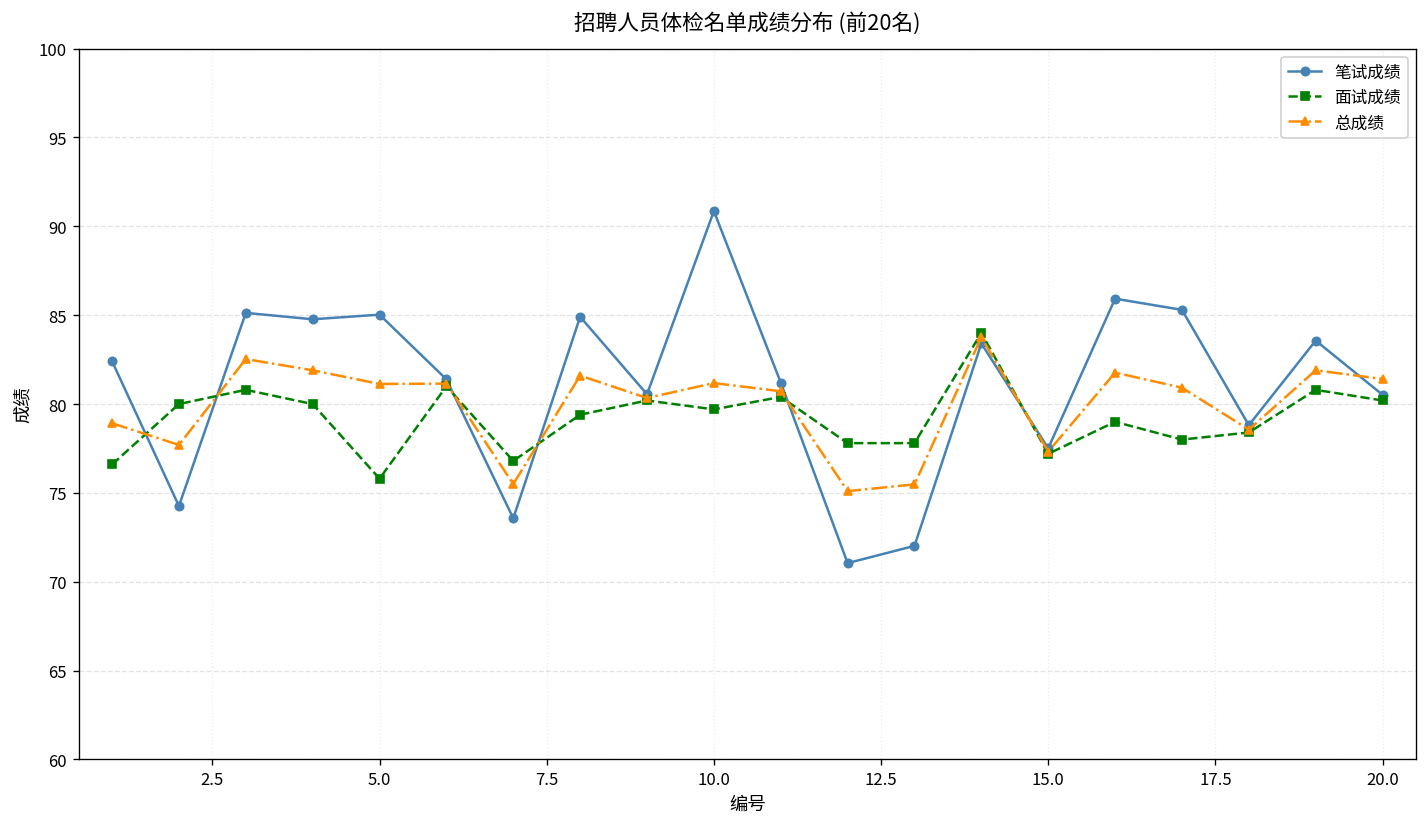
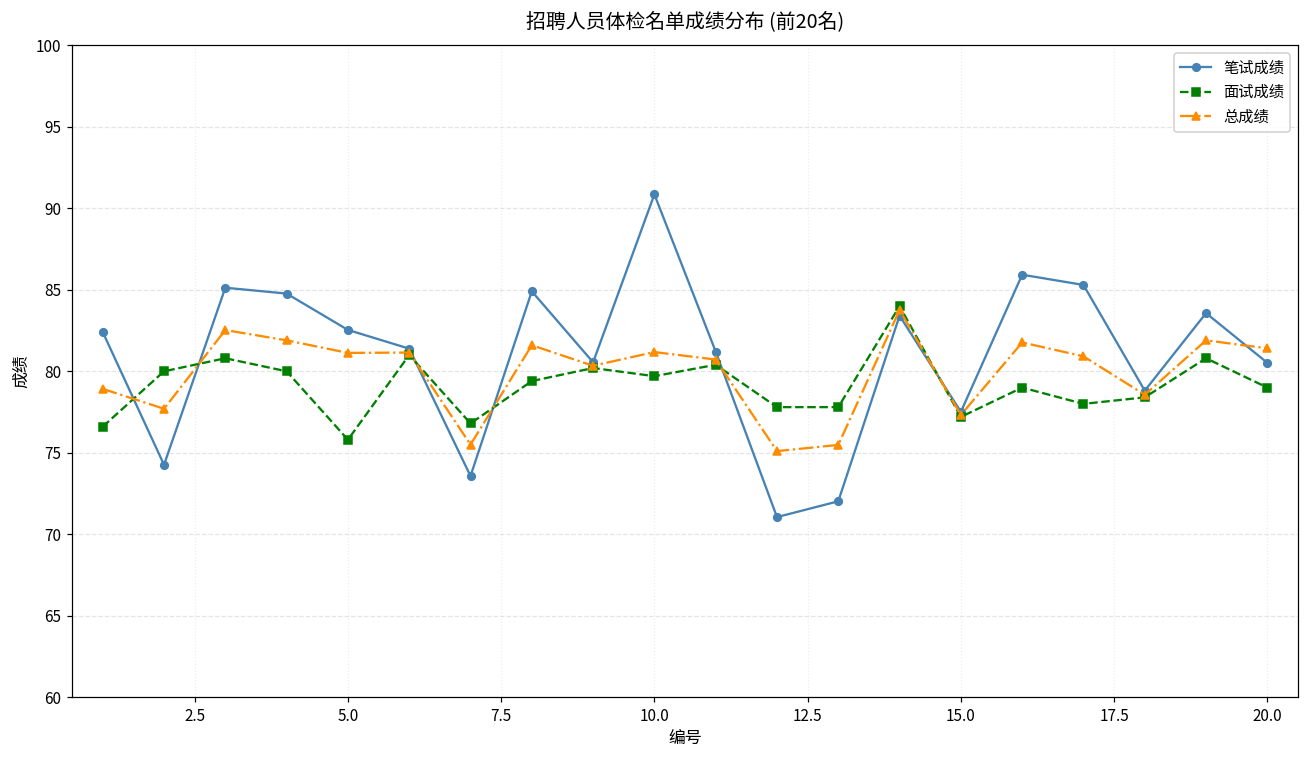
  {
    "笔试成绩": {
-     "5.0": 85.0,
+     "5.0": 82.5,
      "10.0": 90.9,
      "15.0": 77.5,
      "20.0": 80.5
    },
    "面试成绩": {
      "5.0": 75.8,
      "10.0": 79.7,
-     "20.0": 80.2
+     "20.0": 79.0
    },
    "总成绩": {
      "5.0": 81.1,
      "10.0": 81.2,
      "20.0": 81.4
    }
  }
